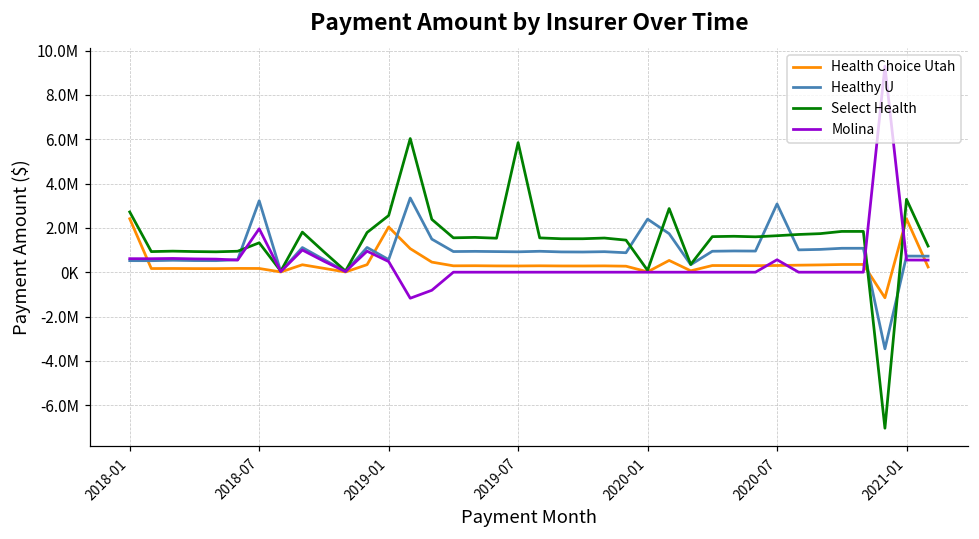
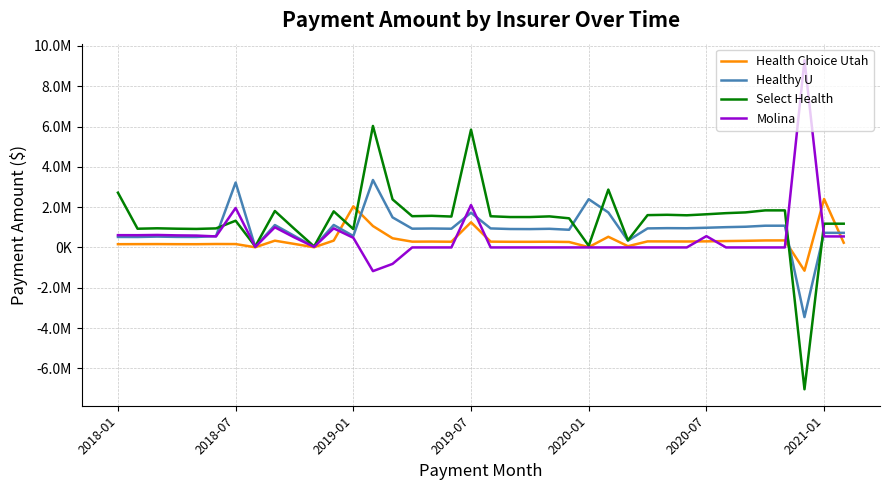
  {
    "Health Choice Utah": {
-     "2018-01": 2400000,
+     "2018-01": 200000,
      "2018-07": 200000,
      "2019-01": 2000000,
-     "2019-07": 300000,
+     "2019-07": 1200000,
      "2020-07": 300000,
      "2021-01": 2400000
    },
    "Healthy U": {
      "2018-07": 3200000,
-     "2019-07": 900000,
+     "2019-07": 1700000,
      "2020-01": 2400000,
-     "2020-07": 3100000,
+     "2020-07": 1000000,
      "2021-01": 700000
    },
    "Select Health": {
      "2018-01": 2700000,
      "2018-07": 1300000,
-     "2019-01": 2600000,
+     "2019-01": 900000,
      "2019-07": 5800000,
      "2020-07": 1600000,
-     "2021-01": 3300000
+     "2021-01": 1200000
    },
    "Molina": {
      "2018-07": 2000000,
-     "2019-07": 0,
+     "2019-07": 2100000,
      "2020-07": 600000,
      "2021-01": 500000
    }
  }
